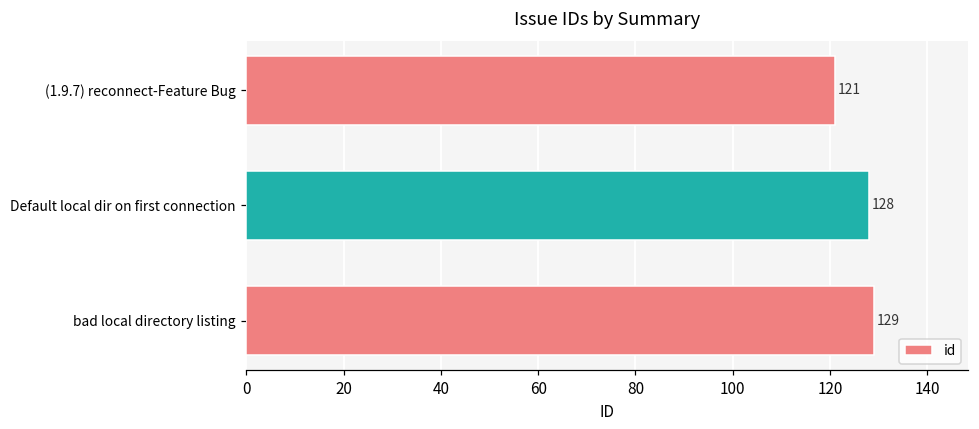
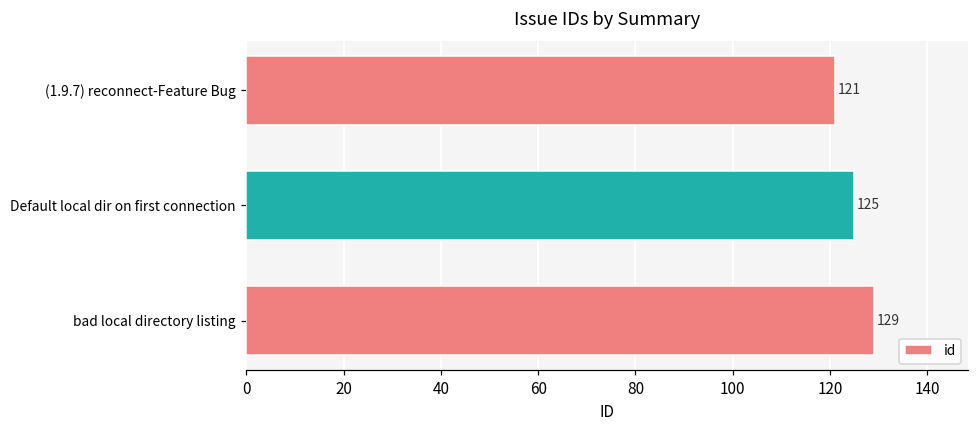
  {
    "(1.9.7) reconnect-Feature Bug": 121,
-   "Default local dir on first connection": 128,
+   "Default local dir on first connection": 125,
    "bad local directory listing": 129
  }
